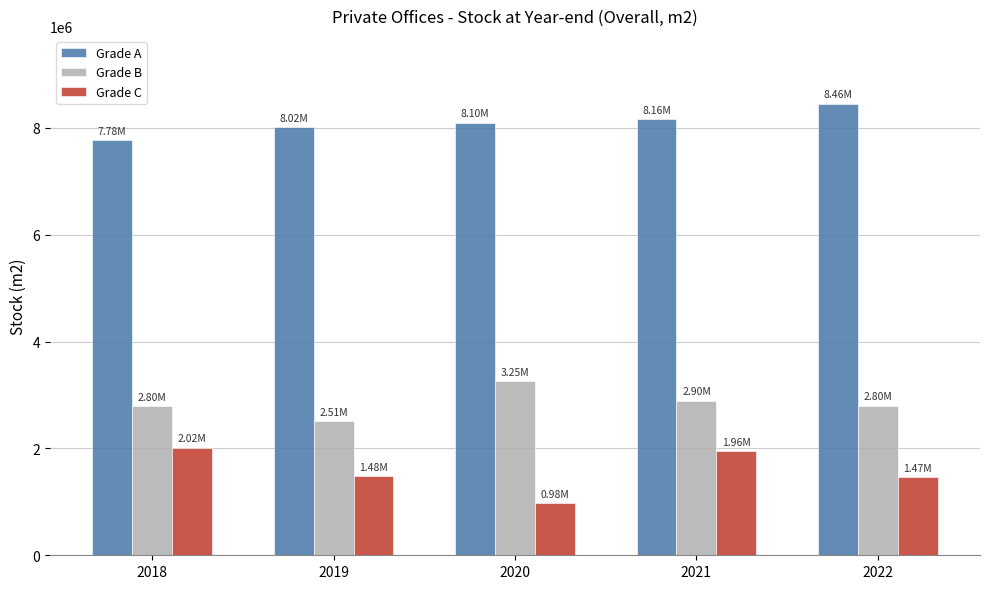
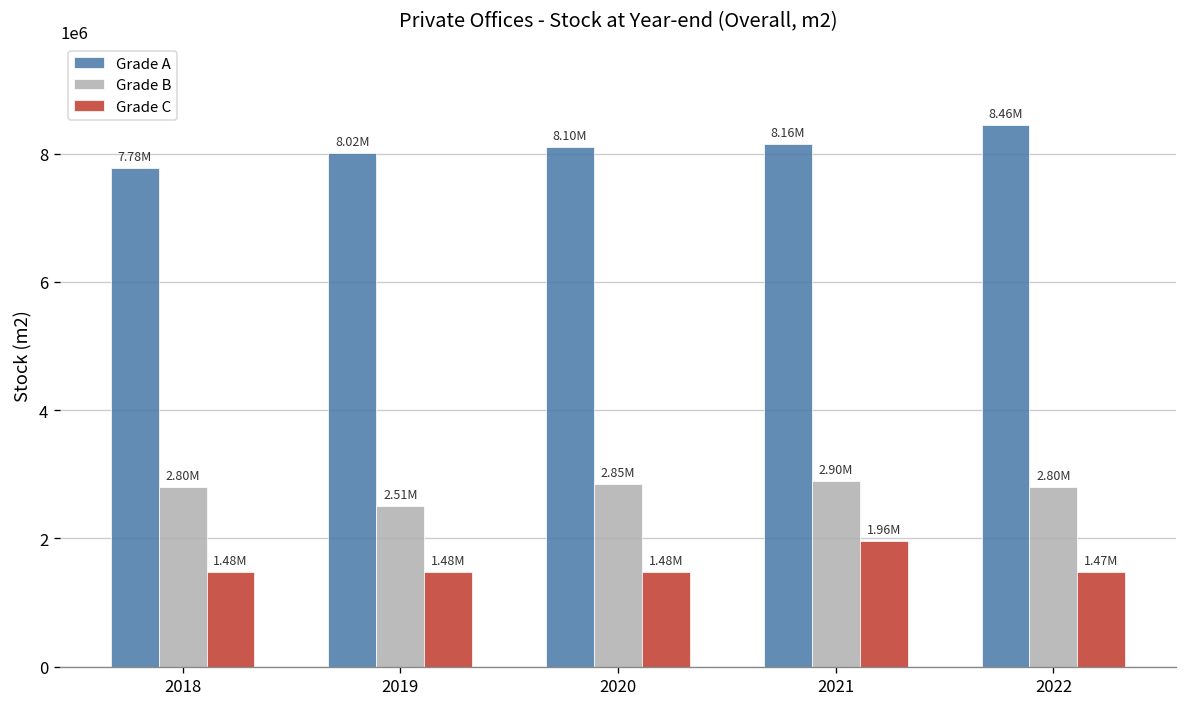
  {
    "Grade A": {
      "2018": "7.78M",
      "2019": "8.02M",
      "2020": "8.10M",
      "2021": "8.16M",
      "2022": "8.46M"
    },
    "Grade B": {
      "2018": "2.80M",
      "2019": "2.51M",
-     "2020": "3.25M",
+     "2020": "2.85M",
      "2021": "2.90M",
      "2022": "2.80M"
    },
    "Grade C": {
-     "2018": "2.02M",
+     "2018": "1.48M",
      "2019": "1.48M",
-     "2020": "0.98M",
+     "2020": "1.48M",
      "2021": "1.96M",
      "2022": "1.47M"
    }
  }
